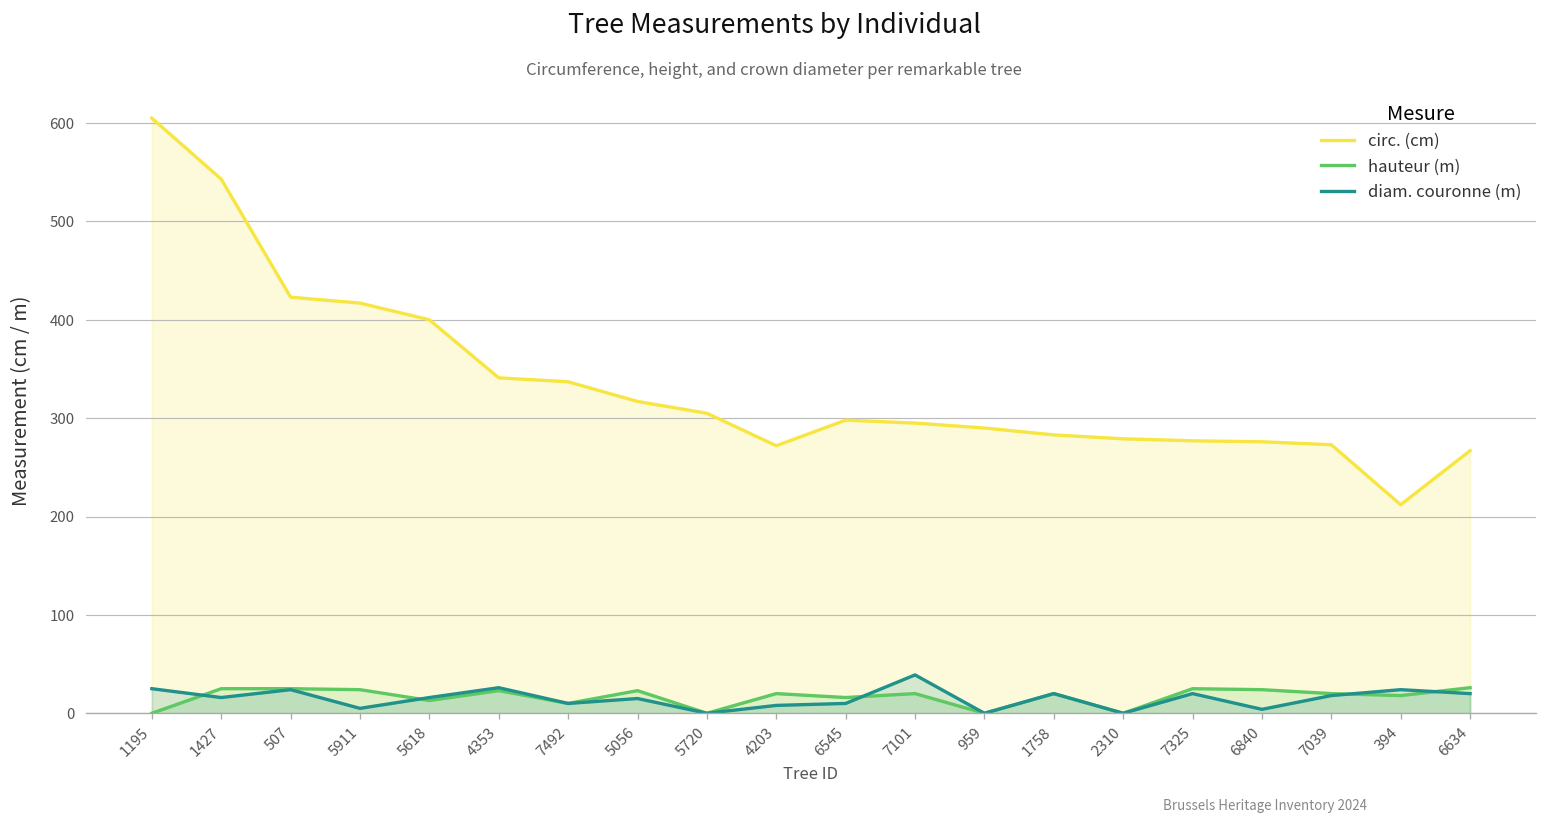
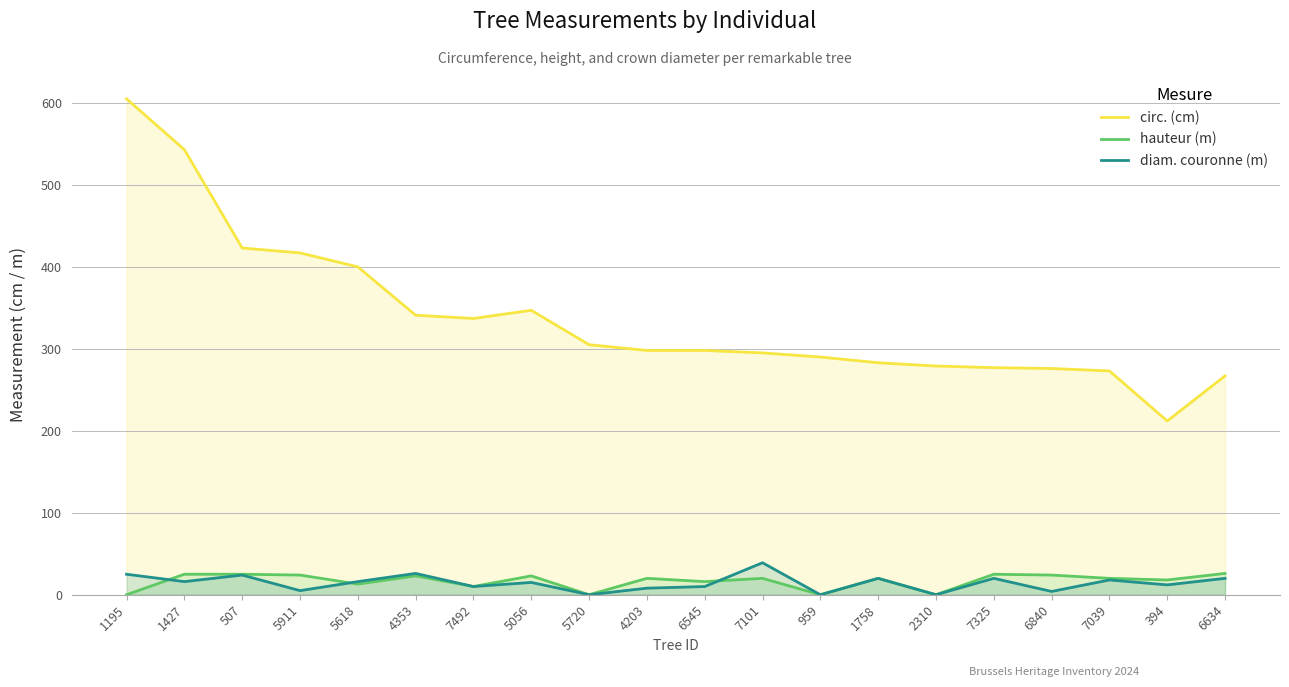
  {
    "circ. (cm)": {
      "1195": 610,
      "1427": 540,
      "507": 420,
      "5911": 420,
      "5618": 400,
      "4353": 340,
      "7492": 340,
-     "5056": 320,
+     "5056": 350,
      "5720": 310,
-     "4203": 270,
+     "4203": 300,
      "6545": 300,
      "7101": 300,
      "959": 290,
      "1758": 280,
      "2310": 280,
      "7325": 280,
      "6840": 280,
      "7039": 270,
      "394": 210,
      "6634": 270
    },
    "hauteur (m)": {
      "1195": 0,
      "1427": 30,
      "5911": 20,
      "5056": 20,
      "4203": 20,
      "6545": 20,
      "7101": 20,
      "7325": 30,
      "6840": 20,
      "394": 20,
      "6634": 30
    },
    "diam. couronne (m)": {
      "1195": 30,
      "1427": 20,
      "5911": 10,
      "5056": 20,
      "4203": 10,
      "6545": 10,
      "7101": 40,
      "7325": 20,
      "6840": 0,
-     "394": 20,
+     "394": 10,
      "6634": 20
    }
  }
